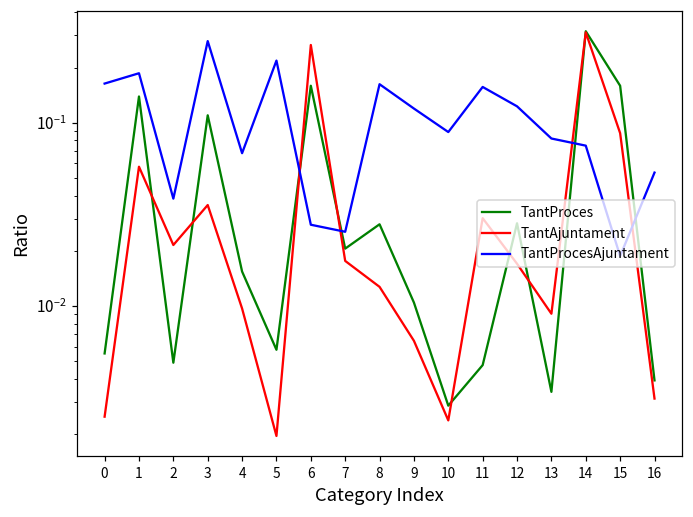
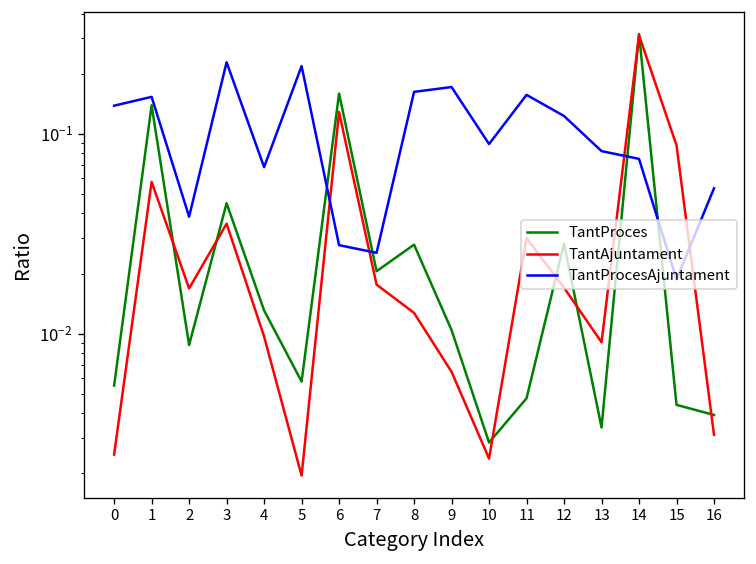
  {
    "TantProces": {
      "0": 0.0055,
      "1": 0.14,
-     "2": 0.0049,
-     "3": 0.11,
-     "4": 0.015,
+     "2": 0.009,
+     "3": 0.045,
+     "4": 0.013,
      "5": 0.0058,
      "6": 0.16,
      "7": 0.021,
      "8": 0.028,
      "9": 0.010,
      "10": 0.0029,
      "11": 0.0048,
      "13": 0.0034,
-     "15": 0.16,
+     "15": 0.0044,
      "16": 0.0039
    },
    "TantAjuntament": {
      "0": 0.0025,
      "1": 0.058,
-     "2": 0.022,
+     "2": 0.017,
      "3": 0.036,
      "4": 0.010,
      "5": 0.002,
-     "6": 0.27,
+     "6": 0.13,
      "7": 0.018,
      "8": 0.013,
      "9": 0.0065,
      "10": 0.0024,
      "13": 0.009,
      "15": 0.09,
      "16": 0.0031
    },
    "TantProcesAjuntament": {
-     "0": 0.16,
-     "1": 0.19,
+     "0": 0.14,
+     "1": 0.15,
      "2": 0.039,
-     "3": 0.28,
+     "3": 0.23,
      "4": 0.07,
      "5": 0.22,
      "6": 0.028,
      "7": 0.025,
      "8": 0.16,
-     "9": 0.12,
+     "9": 0.17,
      "10": 0.09,
      "11": 0.16,
      "12": 0.12,
      "13": 0.08,
      "14": 0.07,
      "16": 0.053
    }
  }
